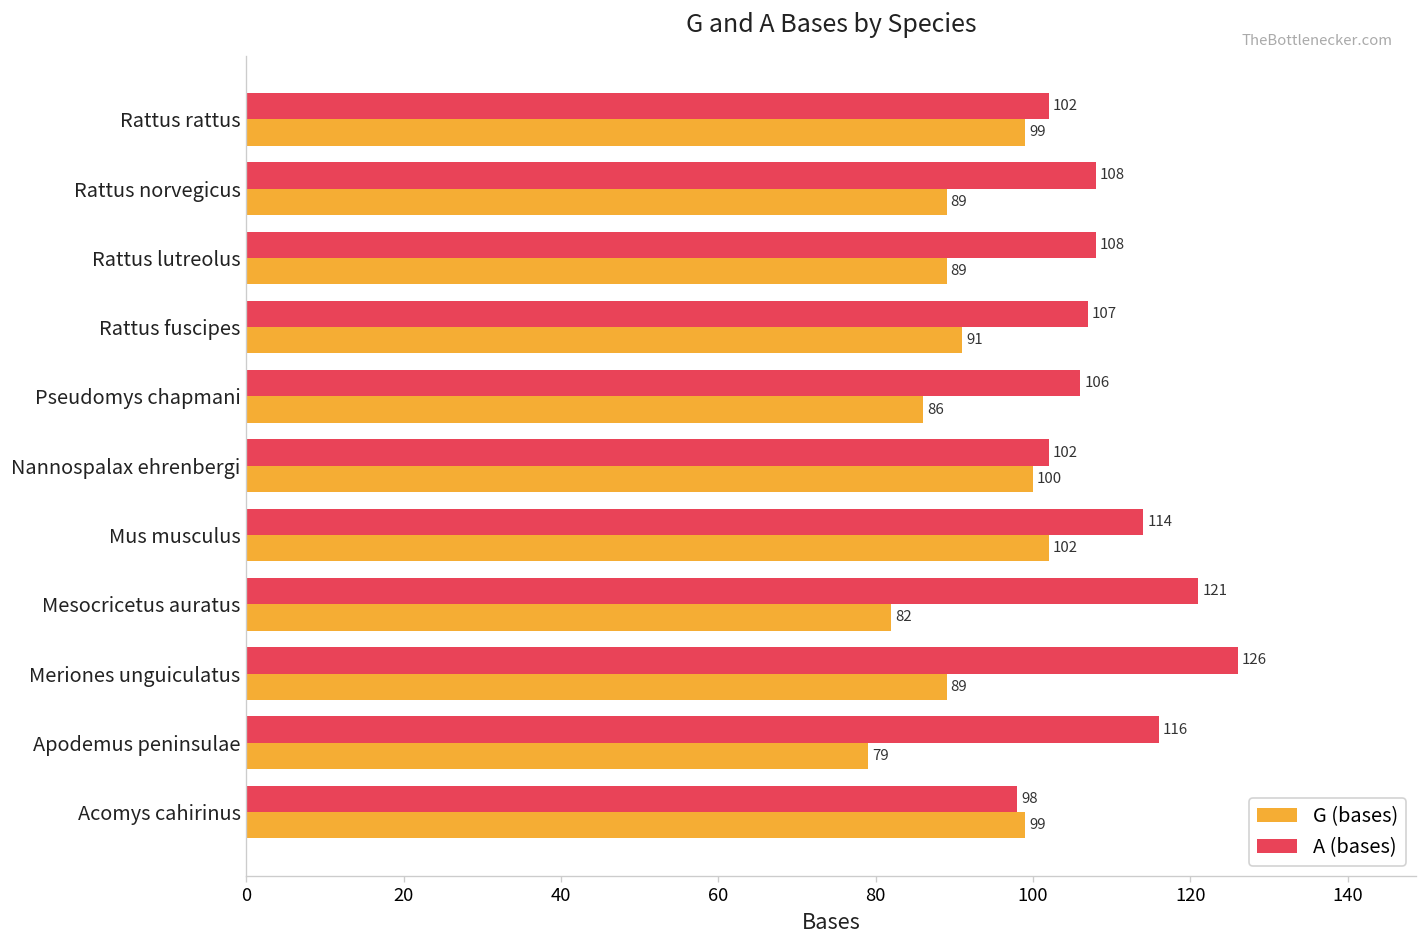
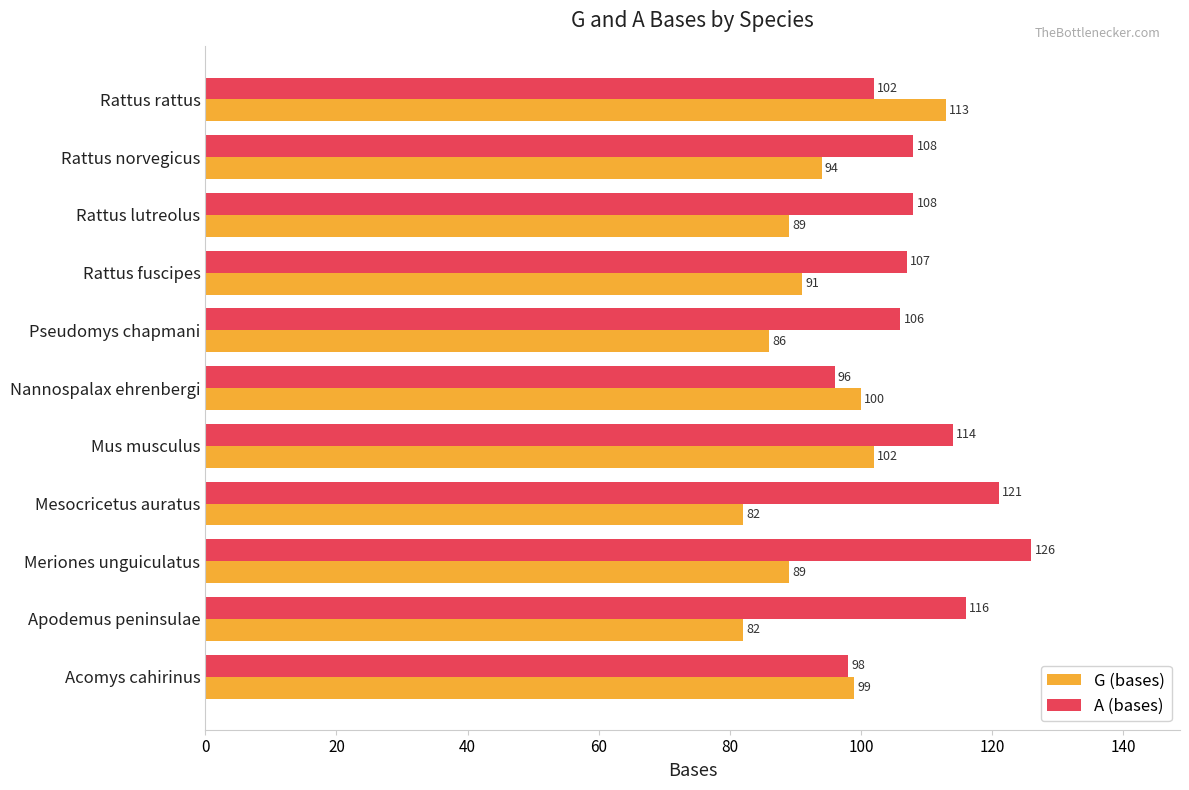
  {
    "G (bases)": {
-     "Rattus rattus": 99,
-     "Rattus norvegicus": 89,
+     "Rattus rattus": 113,
+     "Rattus norvegicus": 94,
      "Rattus lutreolus": 89,
      "Rattus fuscipes": 91,
      "Pseudomys chapmani": 86,
      "Nannospalax ehrenbergi": 100,
      "Mus musculus": 102,
      "Mesocricetus auratus": 82,
      "Meriones unguiculatus": 89,
-     "Apodemus peninsulae": 79,
+     "Apodemus peninsulae": 82,
      "Acomys cahirinus": 99
    },
    "A (bases)": {
      "Rattus rattus": 102,
      "Rattus norvegicus": 108,
      "Rattus lutreolus": 108,
      "Rattus fuscipes": 107,
      "Pseudomys chapmani": 106,
-     "Nannospalax ehrenbergi": 102,
+     "Nannospalax ehrenbergi": 96,
      "Mus musculus": 114,
      "Mesocricetus auratus": 121,
      "Meriones unguiculatus": 126,
      "Apodemus peninsulae": 116,
      "Acomys cahirinus": 98
    }
  }
